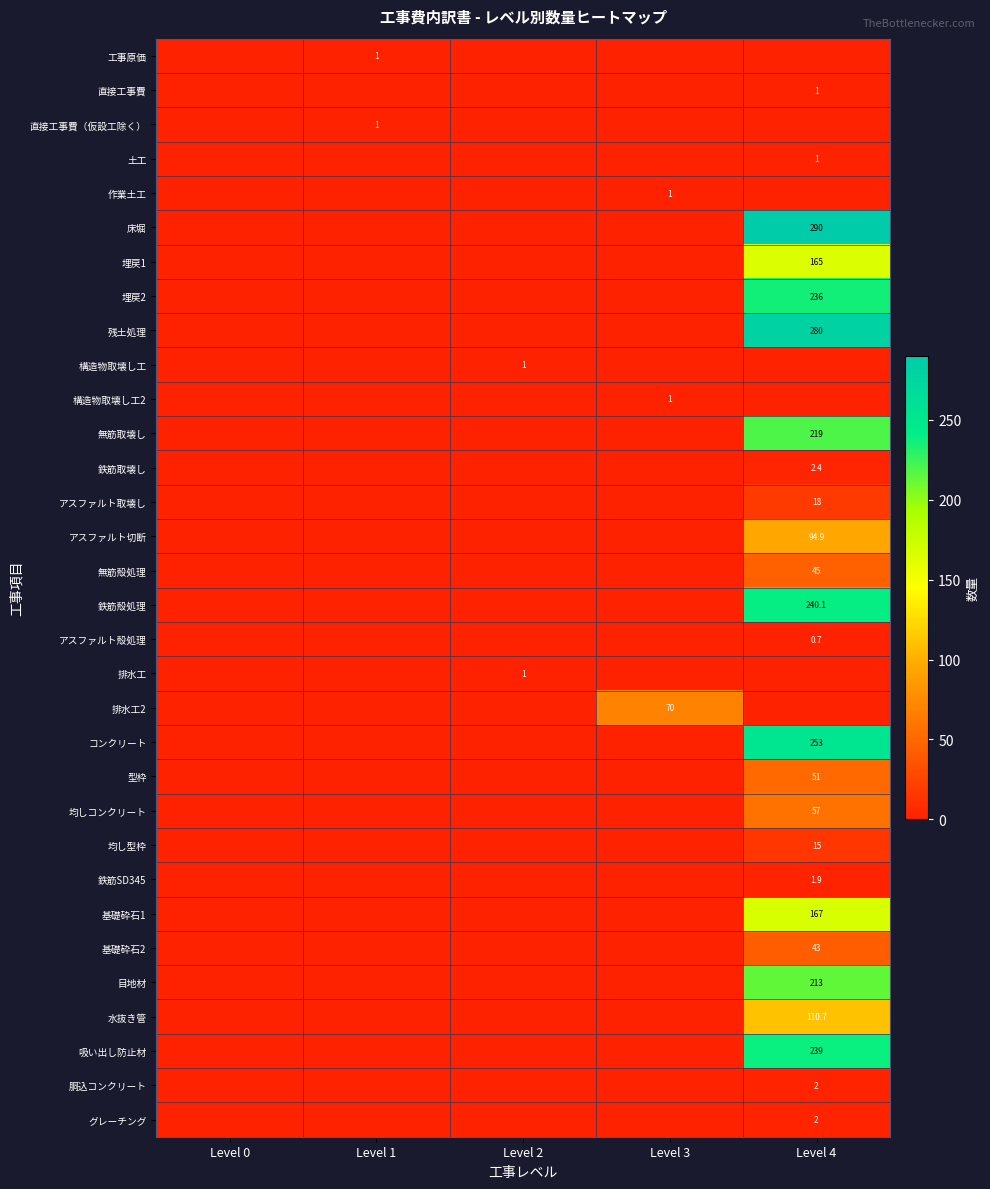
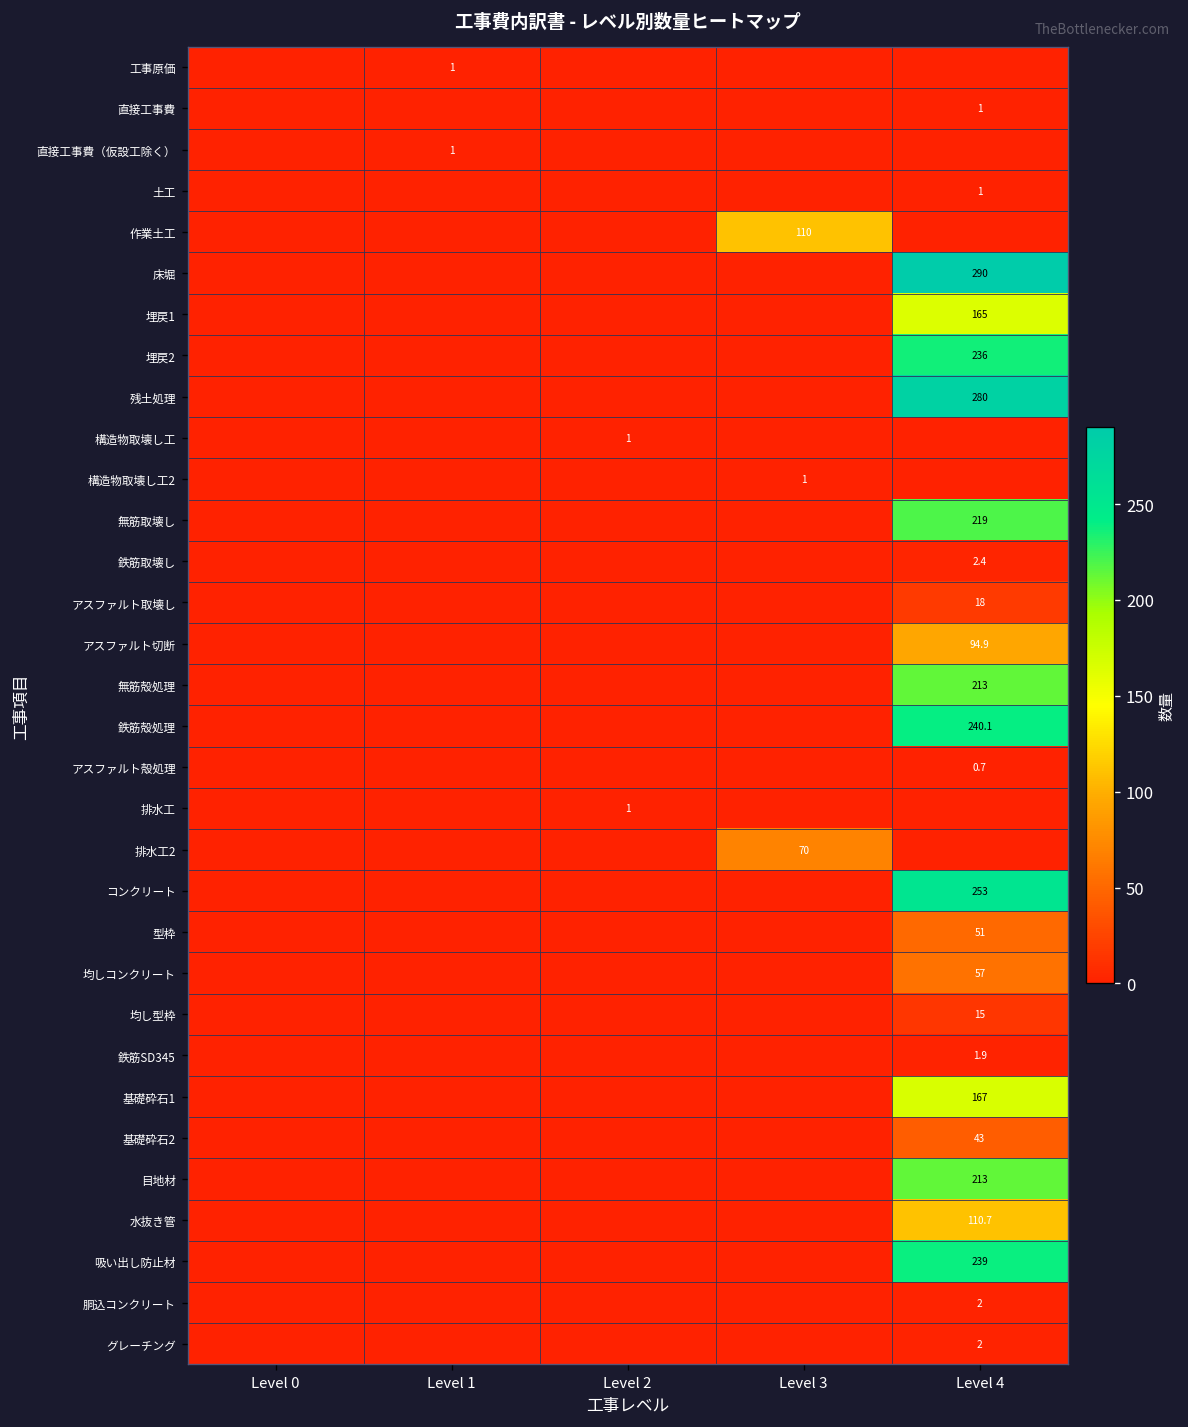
  {
    "工事原価": {
      "Level 1": 1
    },
    "直接工事費": {
      "Level 4": 1
    },
    "直接工事費（仮設工除く）": {
      "Level 1": 1
    },
    "土工": {
      "Level 4": 1
    },
    "作業土工": {
-     "Level 3": 1
+     "Level 3": 110
    },
    "床堀": {
      "Level 4": 290
    },
    "埋戻1": {
      "Level 4": 165
    },
    "埋戻2": {
      "Level 4": 236
    },
    "残土処理": {
      "Level 4": 280
    },
    "構造物取壊し工": {
      "Level 2": 1
    },
    "構造物取壊し工2": {
      "Level 3": 1
    },
    "無筋取壊し": {
      "Level 4": 219
    },
    "鉄筋取壊し": {
      "Level 4": 2.4
    },
    "アスファルト取壊し": {
      "Level 4": 18
    },
    "アスファルト切断": {
      "Level 4": 94.9
    },
    "無筋殻処理": {
-     "Level 4": 45
+     "Level 4": 213
    },
    "鉄筋殻処理": {
      "Level 4": 240.1
    },
    "アスファルト殻処理": {
      "Level 4": 0.7
    },
    "排水工": {
      "Level 2": 1
    },
    "排水工2": {
      "Level 3": 70
    },
    "コンクリート": {
      "Level 4": 253
    },
    "型枠": {
      "Level 4": 51
    },
    "均しコンクリート": {
      "Level 4": 57
    },
    "均し型枠": {
      "Level 4": 15
    },
    "鉄筋SD345": {
      "Level 4": 1.9
    },
    "基礎砕石1": {
      "Level 4": 167
    },
    "基礎砕石2": {
      "Level 4": 43
    },
    "目地材": {
      "Level 4": 213
    },
    "水抜き管": {
      "Level 4": 110.7
    },
    "吸い出し防止材": {
      "Level 4": 239
    },
    "胴込コンクリート": {
      "Level 4": 2
    },
    "グレーチング": {
      "Level 4": 2
    }
  }
